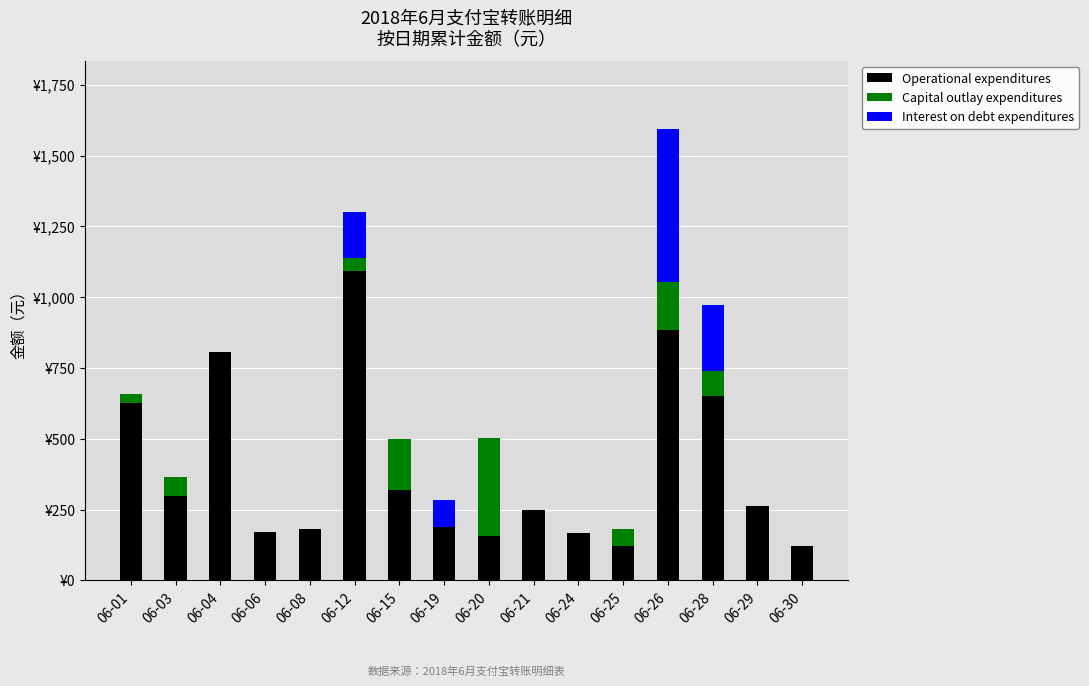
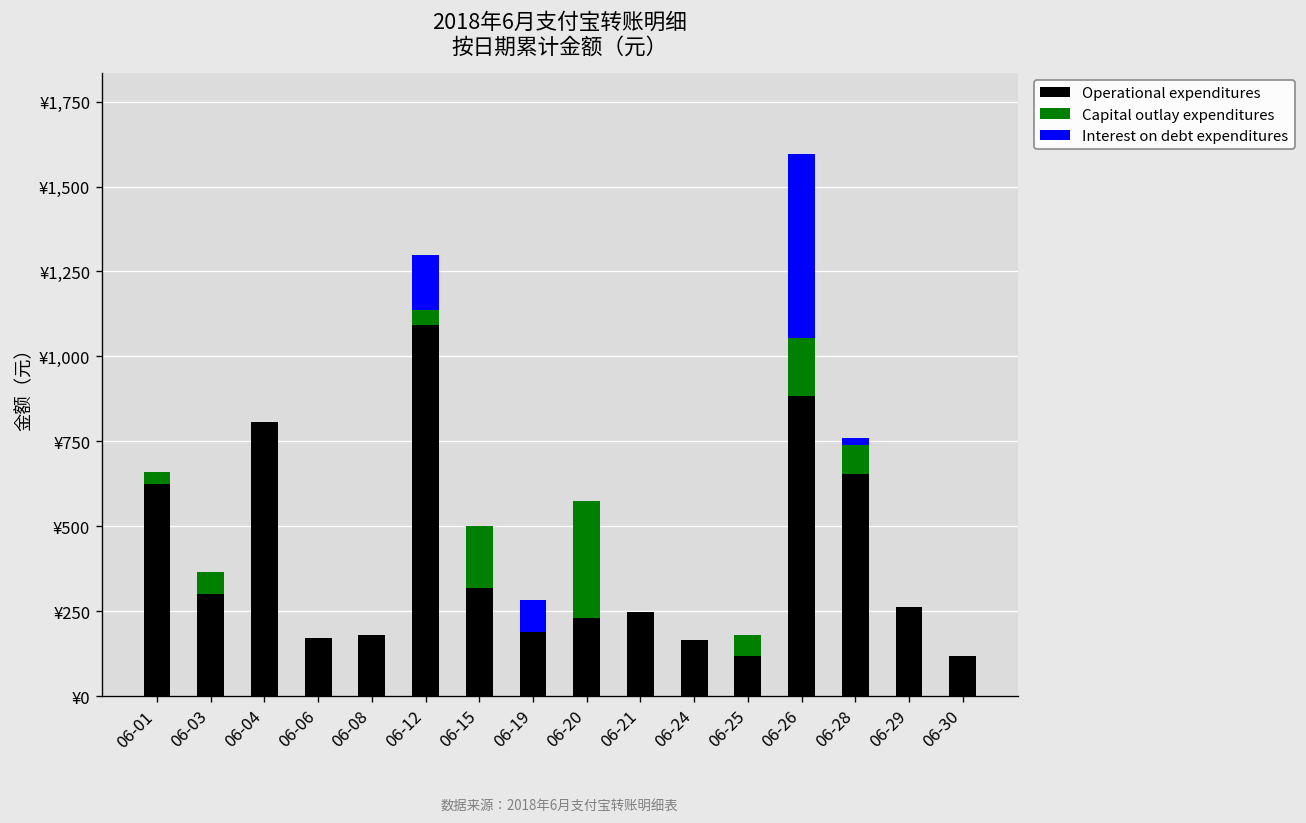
  {
    "Operational expenditures": {
      "06-01": "¥630",
      "06-03": "¥300",
      "06-04": "¥810",
      "06-06": "¥170",
      "06-08": "¥180",
      "06-12": "¥1,090",
      "06-15": "¥320",
      "06-19": "¥190",
-     "06-20": "¥160",
+     "06-20": "¥230",
      "06-21": "¥250",
      "06-24": "¥170",
      "06-25": "¥120",
      "06-26": "¥880",
      "06-28": "¥650",
      "06-29": "¥260",
      "06-30": "¥120"
    },
    "Capital outlay expenditures": {
      "06-01": "¥30",
      "06-03": "¥70",
      "06-04": "¥0",
      "06-06": "¥0",
      "06-08": "¥0",
      "06-12": "¥50",
      "06-15": "¥180",
      "06-19": "¥0",
      "06-20": "¥340",
      "06-21": "¥0",
      "06-24": "¥0",
      "06-25": "¥60",
      "06-26": "¥170",
      "06-28": "¥90",
      "06-29": "¥0",
      "06-30": "¥0"
    },
    "Interest on debt expenditures": {
      "06-01": "¥0",
      "06-03": "¥0",
      "06-04": "¥0",
      "06-06": "¥0",
      "06-08": "¥0",
      "06-12": "¥160",
      "06-15": "¥0",
      "06-19": "¥100",
      "06-20": "¥0",
      "06-21": "¥0",
      "06-24": "¥0",
      "06-25": "¥0",
      "06-26": "¥540",
-     "06-28": "¥230",
+     "06-28": "¥20",
      "06-29": "¥0",
      "06-30": "¥0"
    }
  }
